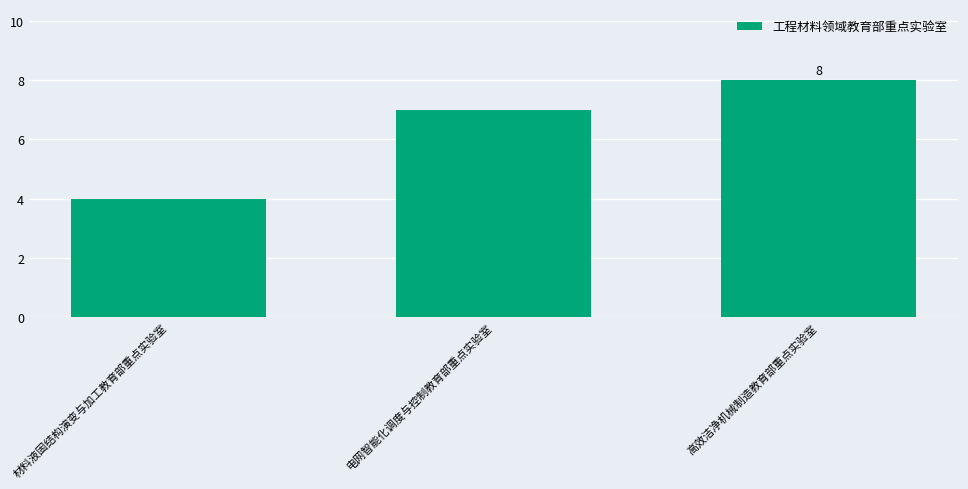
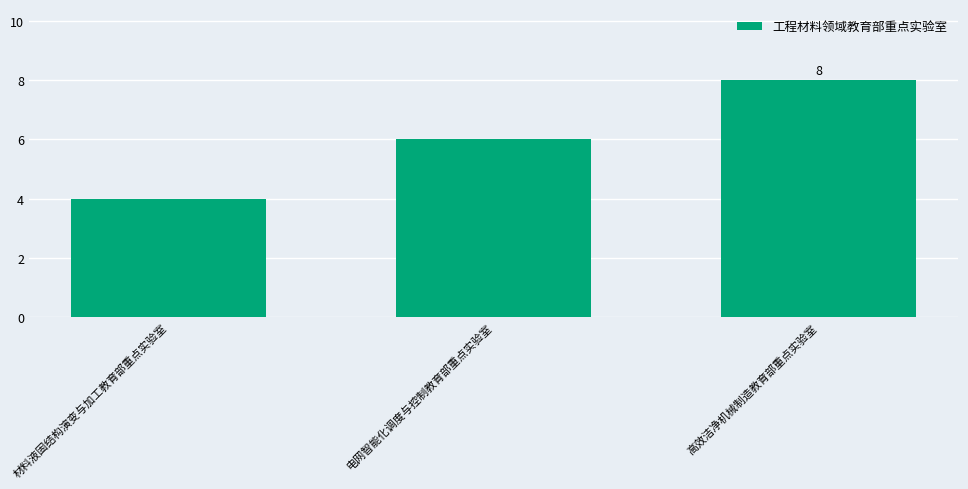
  {
    "材料液固结构演变与加工教育部重点实验室": 4,
-   "电网智能化调度与控制教育部重点实验室": 7
+   "电网智能化调度与控制教育部重点实验室": 6
  }
